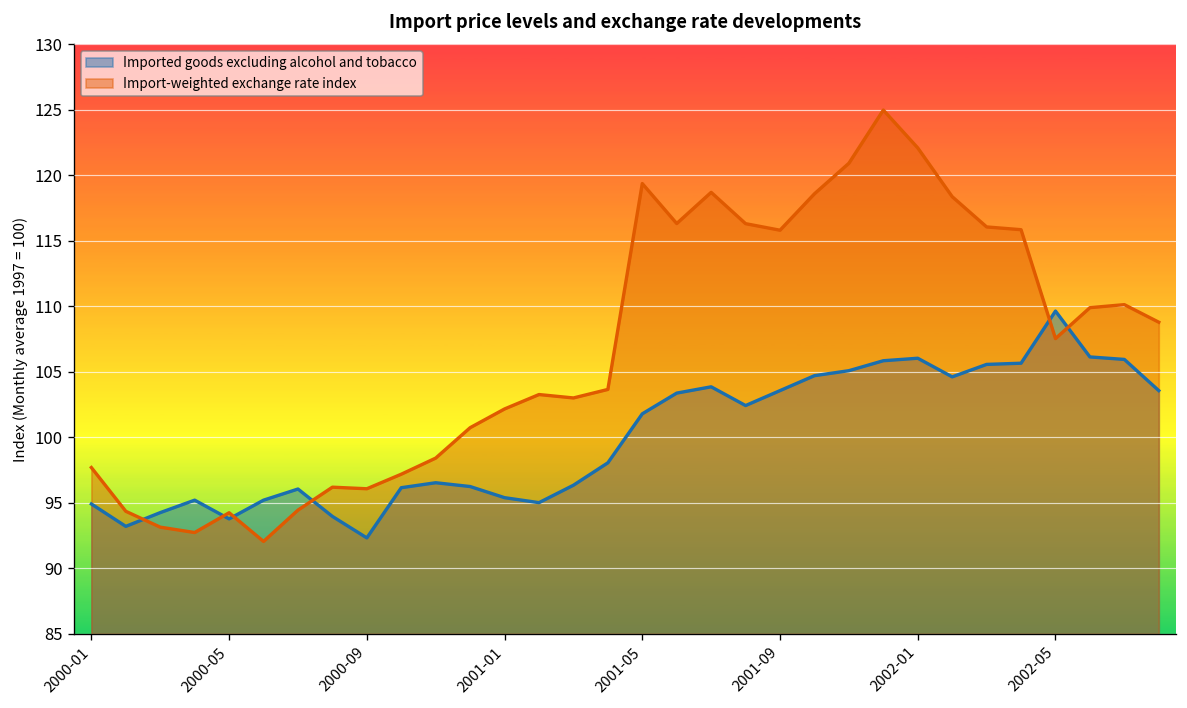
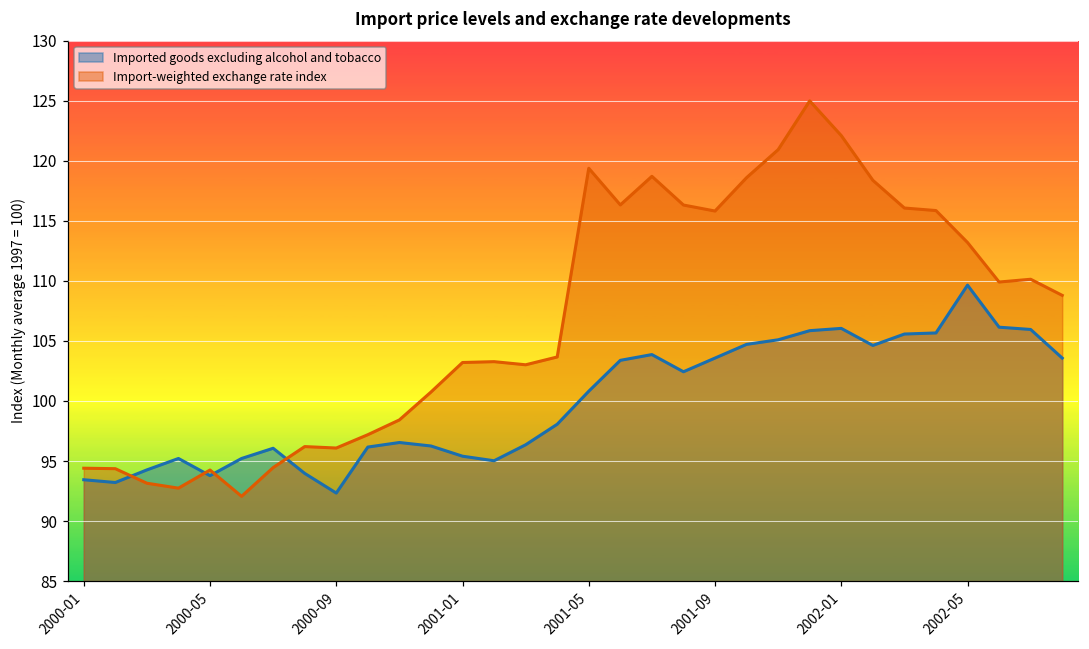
  {
    "Imported goods excluding alcohol and tobacco": {
-     "2000-01": 94.9,
+     "2000-01": 93.4,
      "2000-05": 93.8,
      "2000-09": 92.3,
      "2001-01": 95.4,
-     "2001-05": 101.8,
+     "2001-05": 100.8,
      "2001-09": 103.6,
      "2002-01": 106.0,
      "2002-05": 109.6
    },
    "Import-weighted exchange rate index": {
-     "2000-01": 97.7,
+     "2000-01": 94.4,
      "2000-05": 94.3,
      "2000-09": 96.1,
-     "2001-01": 102.2,
+     "2001-01": 103.2,
      "2001-05": 119.4,
      "2001-09": 115.8,
      "2002-01": 122.1,
-     "2002-05": 107.5
+     "2002-05": 113.2
    }
  }
